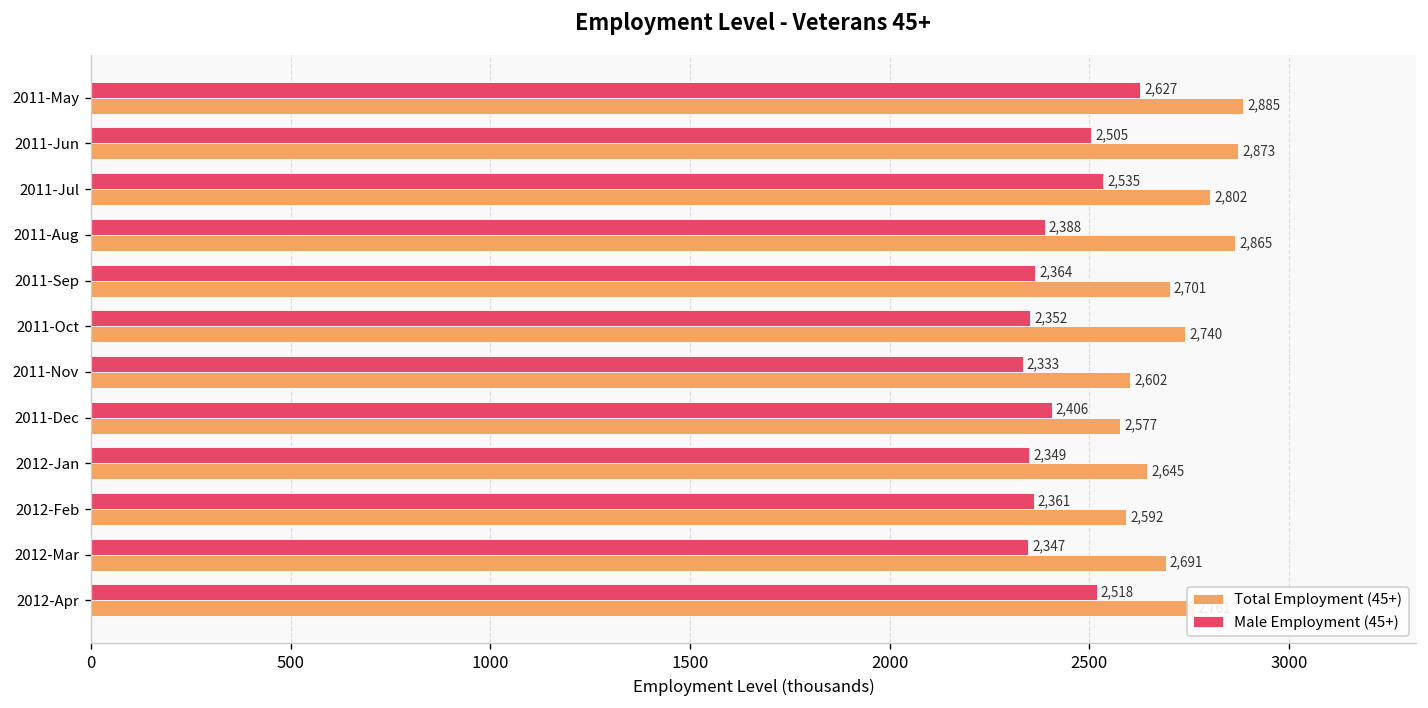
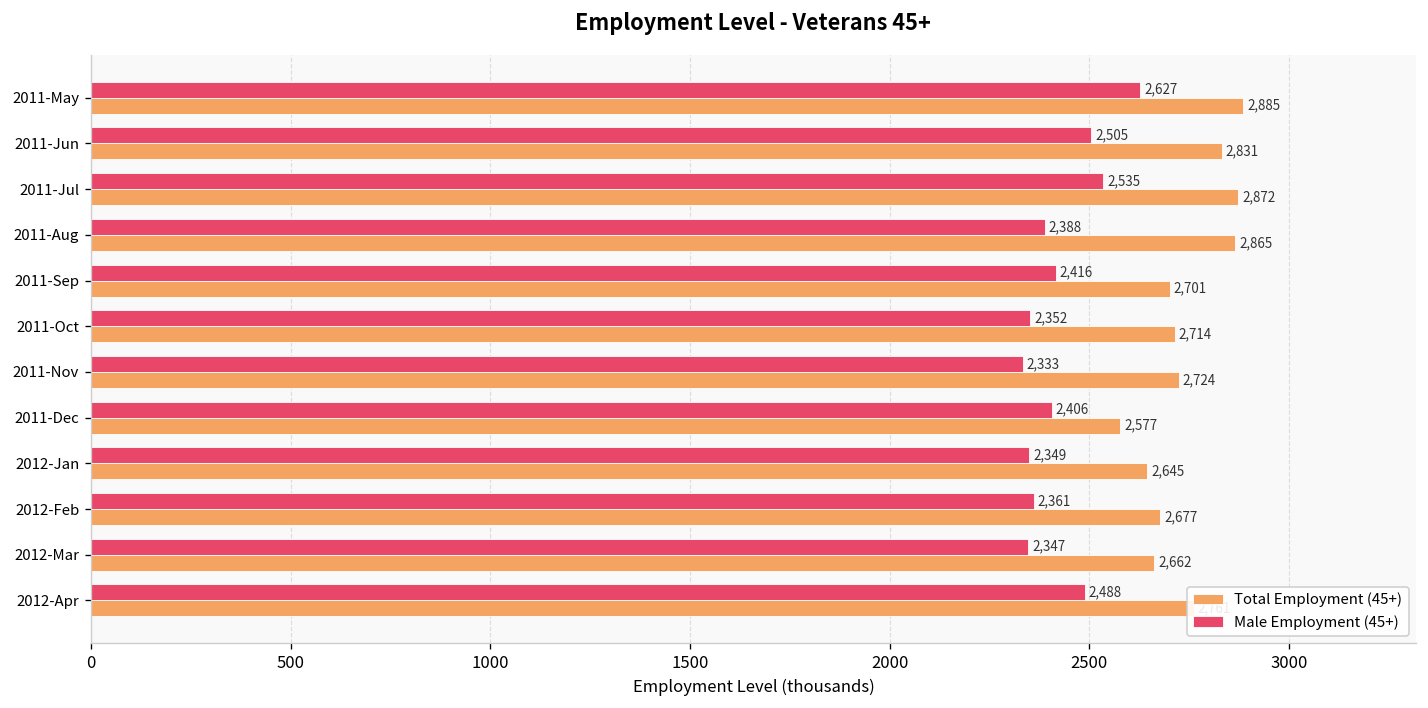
  {
    "Total Employment (45+)": {
      "2011-May": "2,885",
-     "2011-Jun": "2,873",
-     "2011-Jul": "2,802",
+     "2011-Jun": "2,831",
+     "2011-Jul": "2,872",
      "2011-Aug": "2,865",
      "2011-Sep": "2,701",
-     "2011-Oct": "2,740",
-     "2011-Nov": "2,602",
+     "2011-Oct": "2,714",
+     "2011-Nov": "2,724",
      "2011-Dec": "2,577",
      "2012-Jan": "2,645",
-     "2012-Feb": "2,592",
-     "2012-Mar": "2,691"
+     "2012-Feb": "2,677",
+     "2012-Mar": "2,662"
    },
    "Male Employment (45+)": {
      "2011-May": "2,627",
      "2011-Jun": "2,505",
      "2011-Jul": "2,535",
      "2011-Aug": "2,388",
-     "2011-Sep": "2,364",
+     "2011-Sep": "2,416",
      "2011-Oct": "2,352",
      "2011-Nov": "2,333",
      "2011-Dec": "2,406",
      "2012-Jan": "2,349",
      "2012-Feb": "2,361",
      "2012-Mar": "2,347",
-     "2012-Apr": "2,518"
+     "2012-Apr": "2,488"
    }
  }
